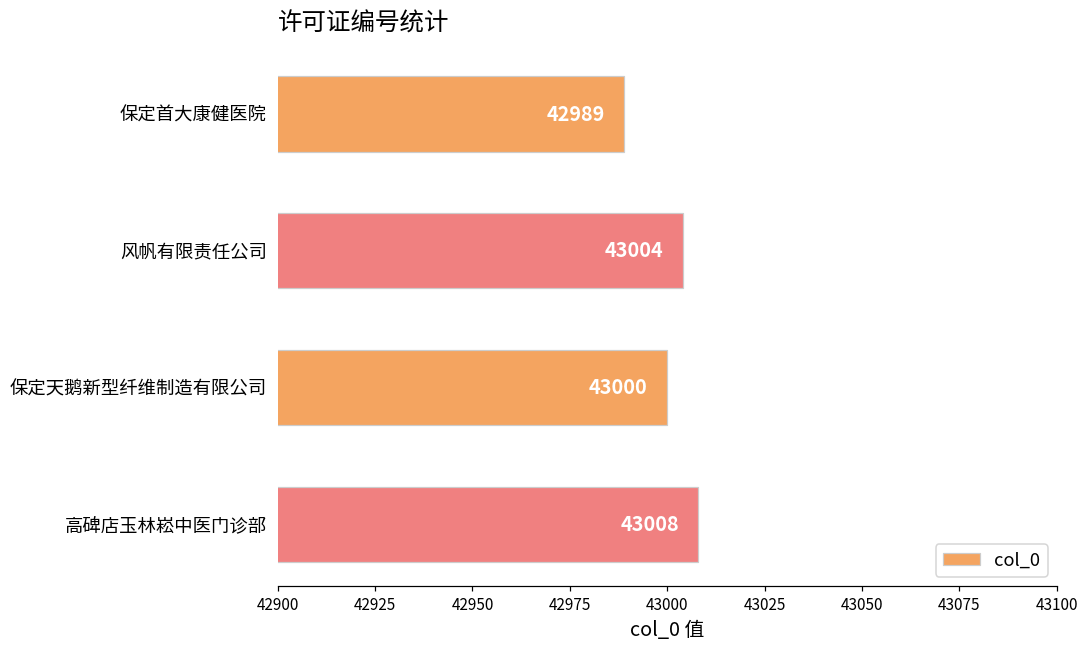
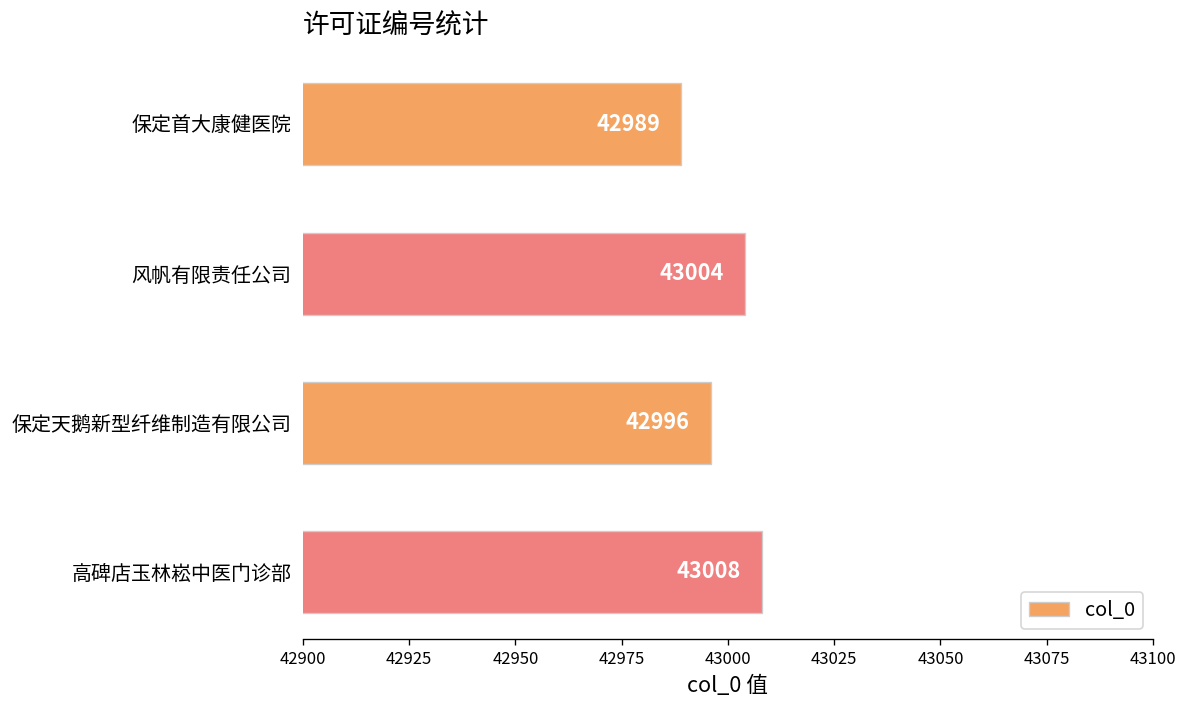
  {
    "保定首大康健医院": 42989,
    "风帆有限责任公司": 43004,
-   "保定天鹅新型纤维制造有限公司": 43000,
+   "保定天鹅新型纤维制造有限公司": 42996,
    "高碑店玉林崧中医门诊部": 43008
  }
